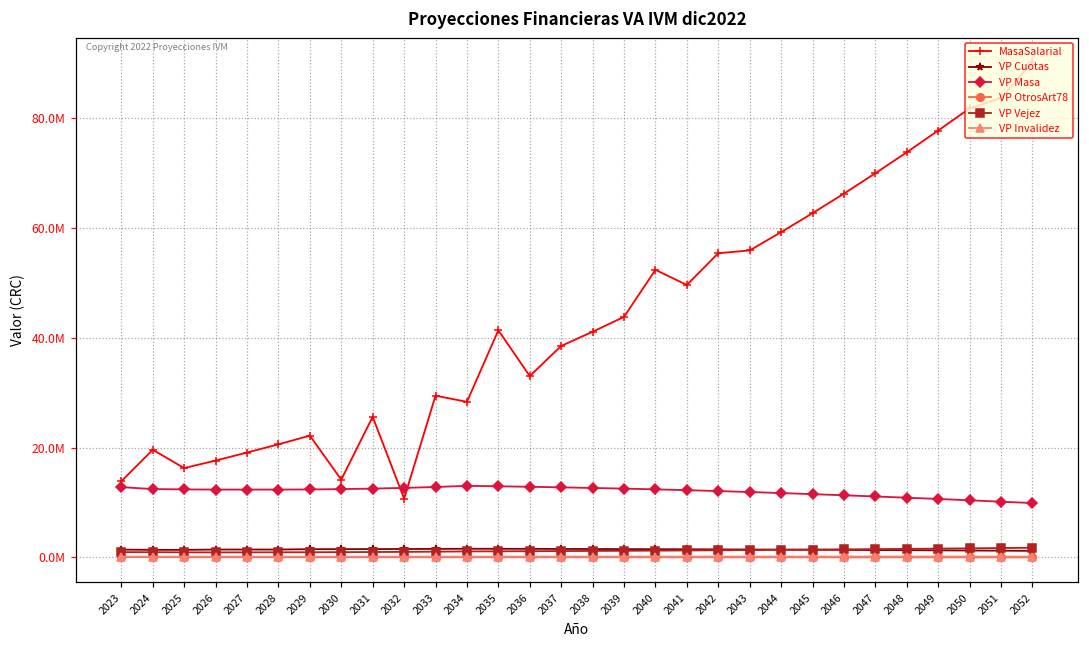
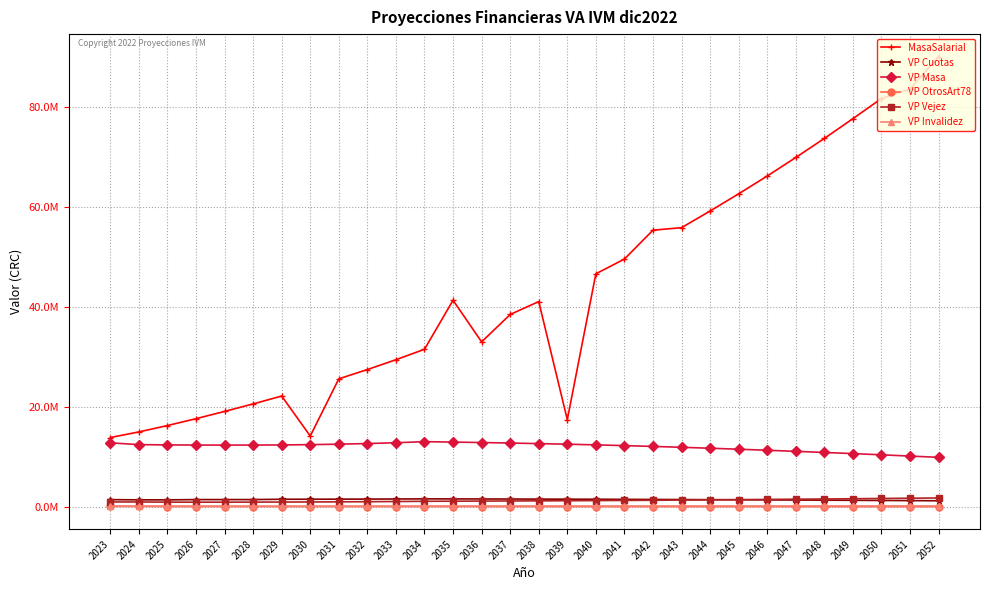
  {
    "MasaSalarial": {
      "2023": 14000000,
-     "2024": 20000000,
+     "2024": 15000000,
      "2025": 16000000,
      "2026": 18000000,
      "2027": 19000000,
      "2028": 21000000,
      "2029": 22000000,
      "2030": 14000000,
      "2031": 26000000,
-     "2032": 11000000,
+     "2032": 27000000,
      "2033": 29000000,
-     "2034": 28000000,
+     "2034": 32000000,
      "2035": 41000000,
      "2036": 33000000,
      "2037": 39000000,
      "2038": 41000000,
-     "2039": 44000000,
-     "2040": 52000000,
+     "2039": 17000000,
+     "2040": 47000000,
      "2041": 50000000,
      "2042": 55000000,
      "2043": 56000000,
      "2044": 59000000,
      "2045": 63000000,
      "2046": 66000000,
      "2047": 70000000,
      "2048": 74000000,
      "2049": 78000000
    },
    "VP Cuotas": {
      "2026": 1000000,
      "2027": 1000000,
      "2029": 2000000,
      "2030": 2000000,
      "2031": 2000000,
      "2032": 2000000,
      "2052": 1000000
    }
  }
